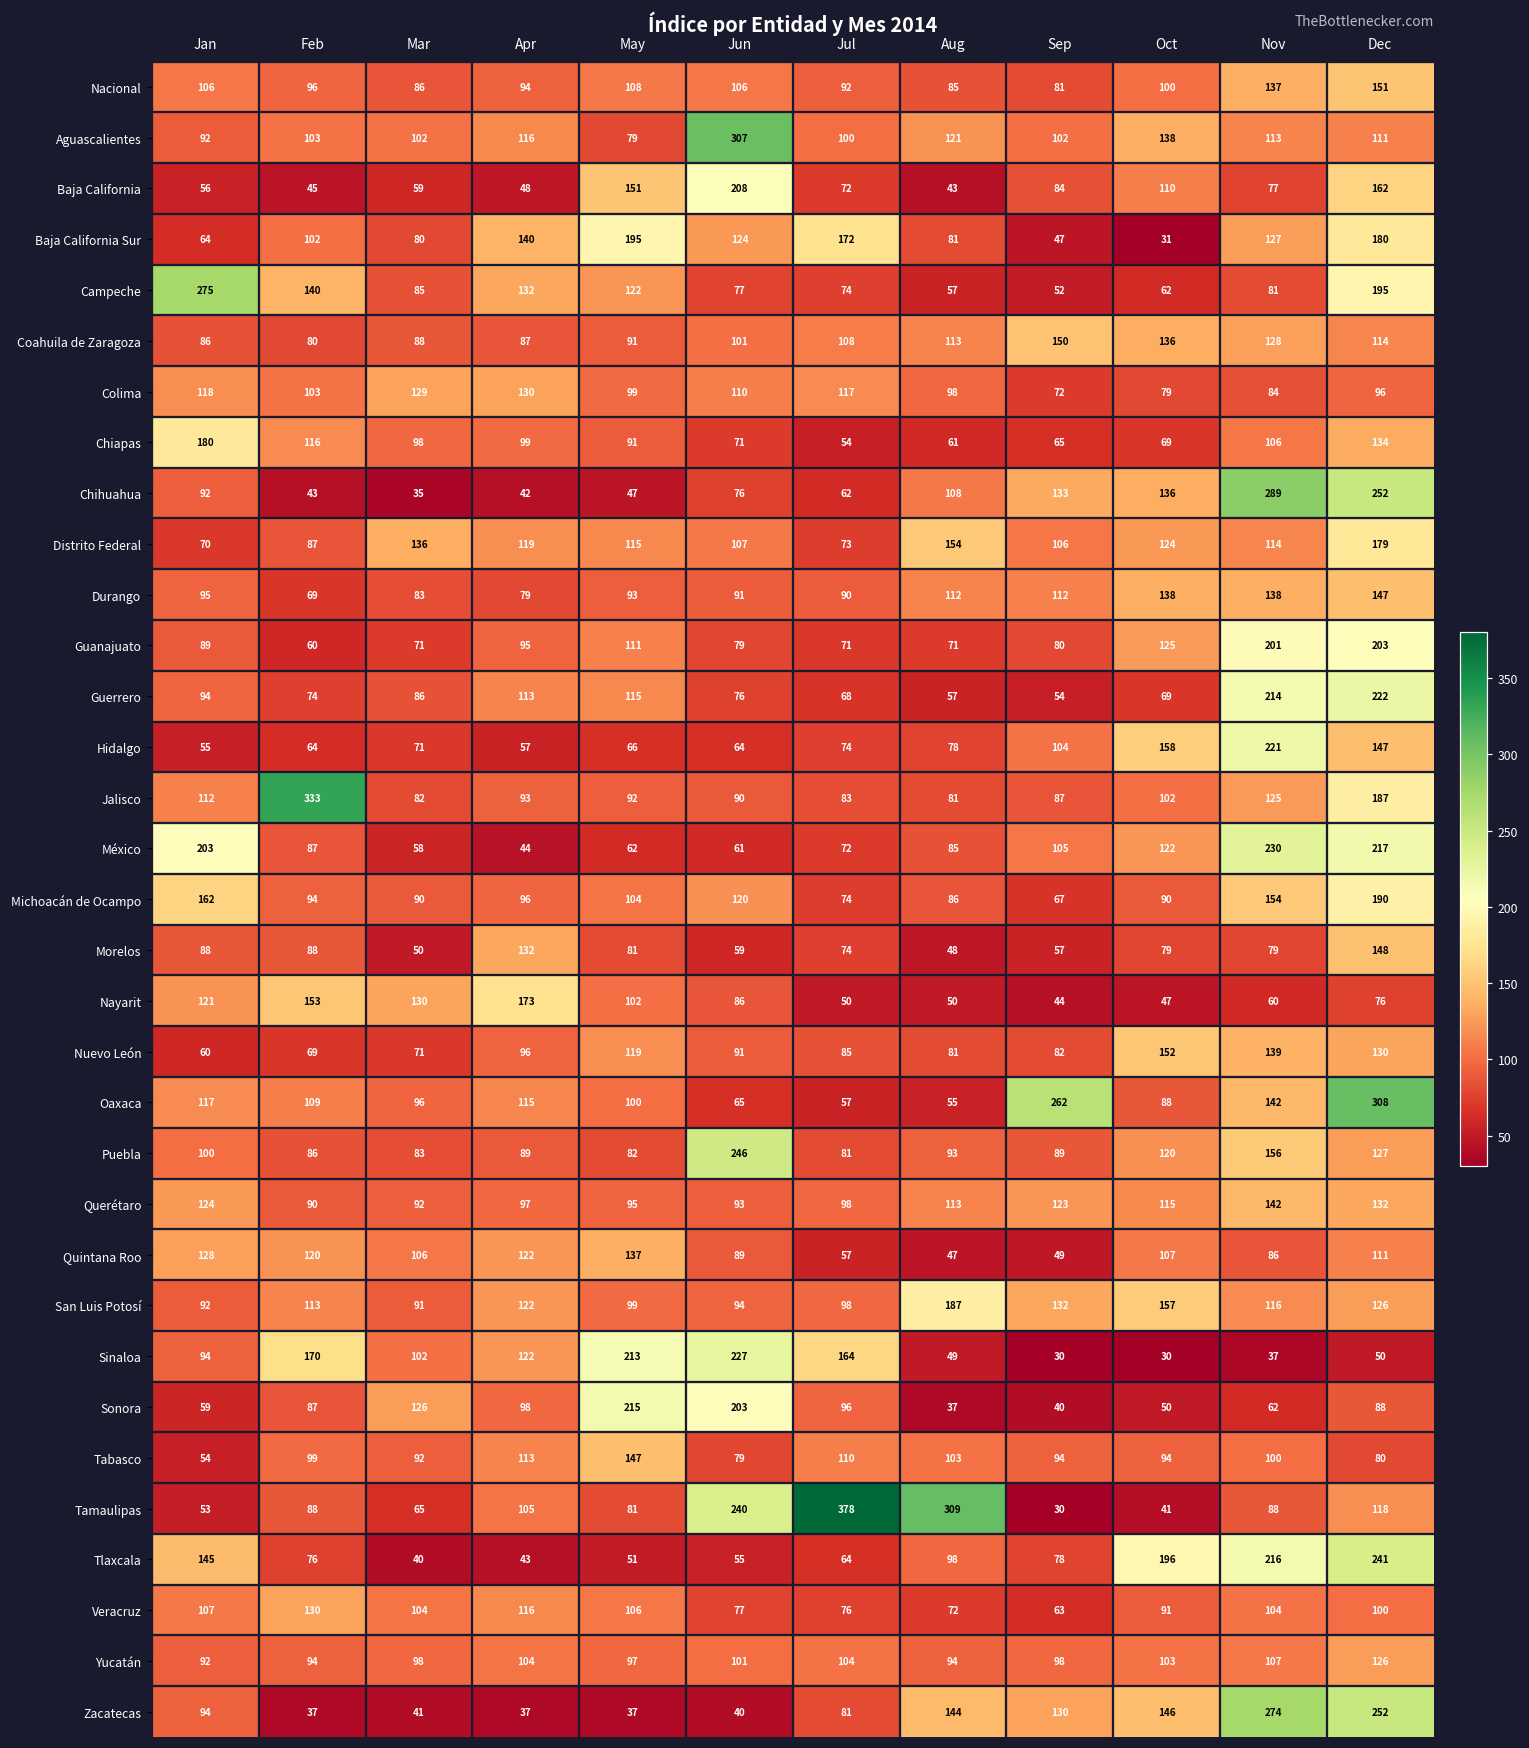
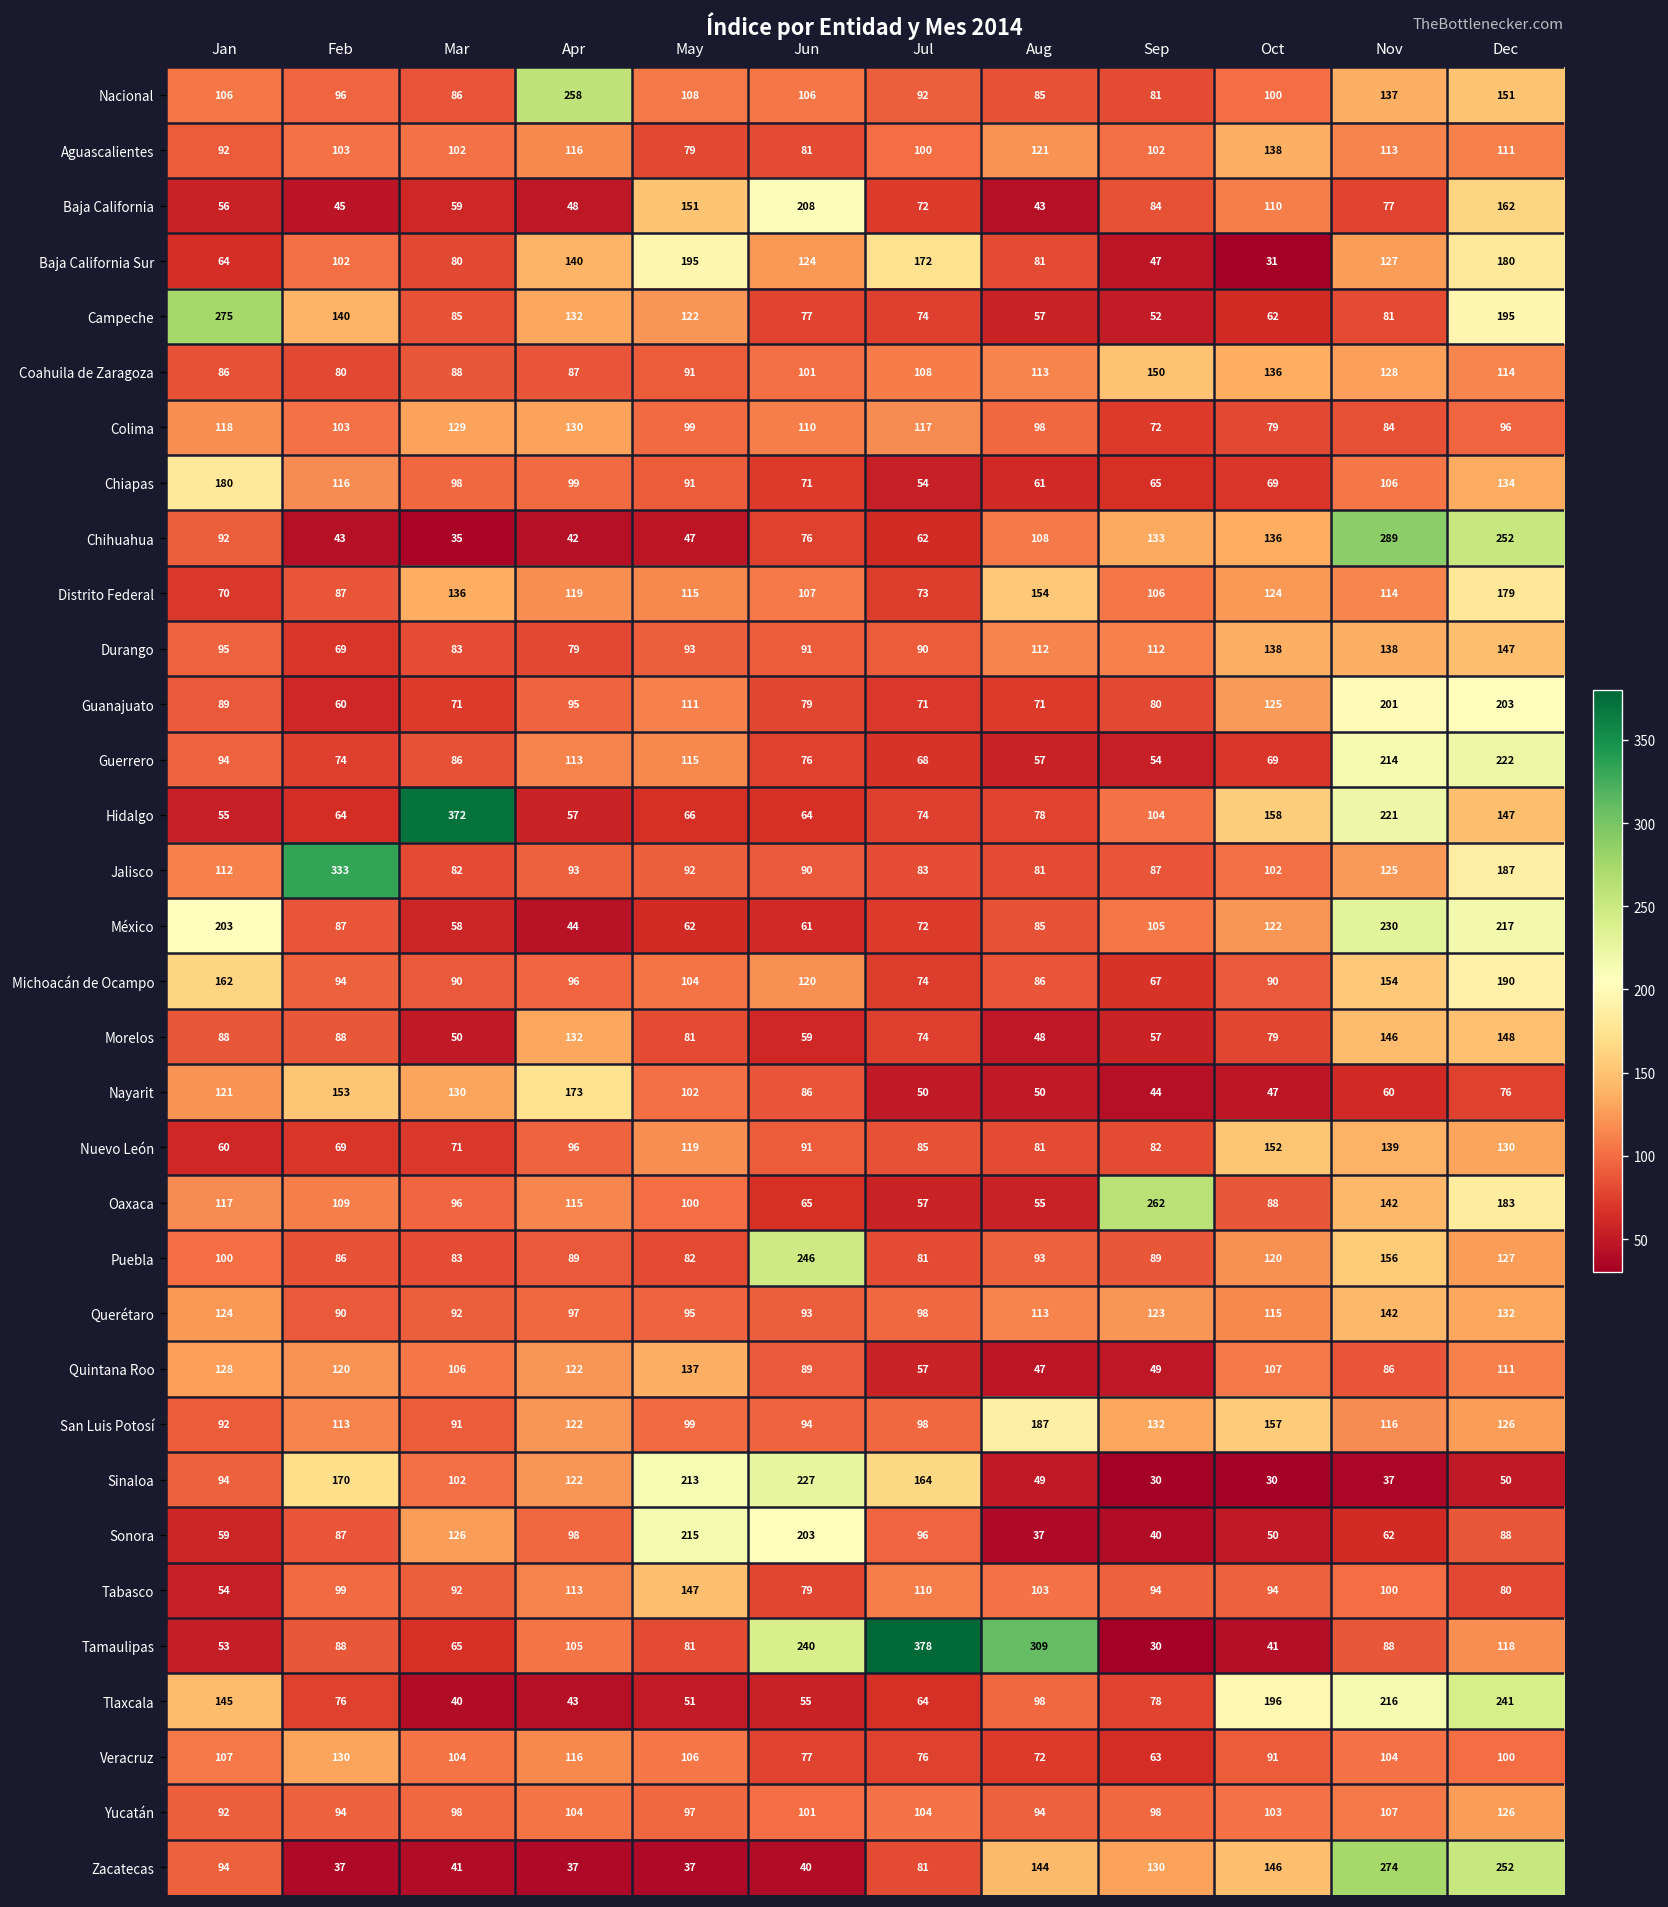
  {
    "Nacional": {
      "Jan": 106,
      "Feb": 96,
      "Mar": 86,
-     "Apr": 94,
+     "Apr": 258,
      "May": 108,
      "Jun": 106,
      "Jul": 92,
      "Aug": 85,
      "Sep": 81,
      "Oct": 100,
      "Nov": 137,
      "Dec": 151
    },
    "Aguascalientes": {
      "Jan": 92,
      "Feb": 103,
      "Mar": 102,
      "Apr": 116,
      "May": 79,
-     "Jun": 307,
+     "Jun": 81,
      "Jul": 100,
      "Aug": 121,
      "Sep": 102,
      "Oct": 138,
      "Nov": 113,
      "Dec": 111
    },
    "Hidalgo": {
      "Jan": 55,
      "Feb": 64,
-     "Mar": 71,
+     "Mar": 372,
      "Apr": 57,
      "May": 66,
      "Jun": 64,
      "Jul": 74,
      "Aug": 78,
      "Sep": 104,
      "Oct": 158,
      "Nov": 221,
      "Dec": 147
    },
    "Morelos": {
      "Jan": 88,
      "Feb": 88,
      "Mar": 50,
      "Apr": 132,
      "May": 81,
      "Jun": 59,
      "Jul": 74,
      "Aug": 48,
      "Sep": 57,
      "Oct": 79,
-     "Nov": 79,
+     "Nov": 146,
      "Dec": 148
    },
    "Oaxaca": {
      "Jan": 117,
      "Feb": 109,
      "Mar": 96,
      "Apr": 115,
      "May": 100,
      "Jun": 65,
      "Jul": 57,
      "Aug": 55,
      "Sep": 262,
      "Oct": 88,
      "Nov": 142,
-     "Dec": 308
+     "Dec": 183
    }
  }
